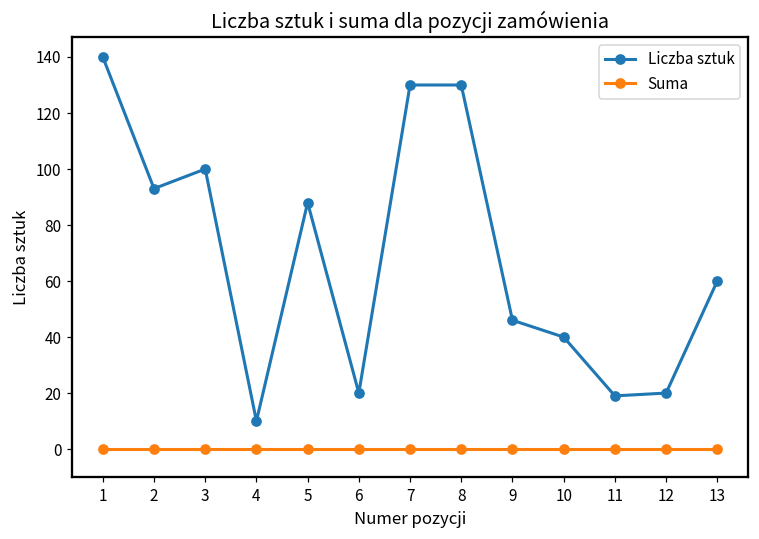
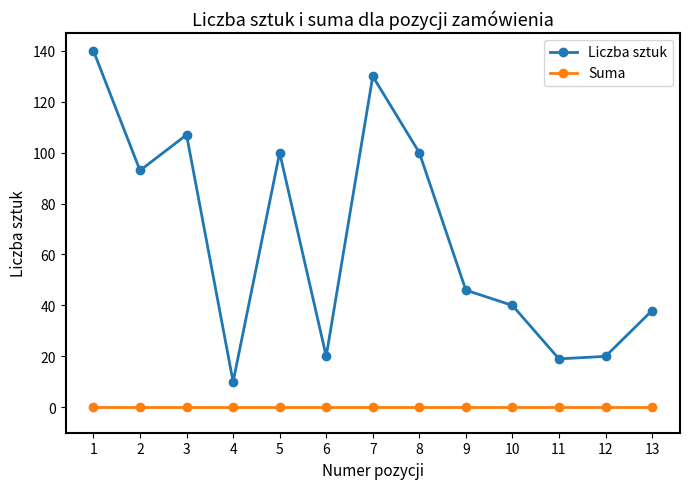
  {
    "Liczba sztuk": {
      "1": 140,
      "2": 93,
-     "3": 100,
+     "3": 107,
      "4": 10,
-     "5": 88,
+     "5": 100,
      "6": 20,
      "7": 130,
-     "8": 130,
+     "8": 100,
      "9": 46,
      "10": 40,
      "11": 19,
      "12": 20,
-     "13": 60
+     "13": 38
    },
    "Suma": {
      "1": 0,
      "2": 0,
      "3": 0,
      "4": 0,
      "5": 0,
      "6": 0,
      "7": 0,
      "8": 0,
      "9": 0,
      "10": 0,
      "11": 0,
      "12": 0,
      "13": 0
    }
  }
